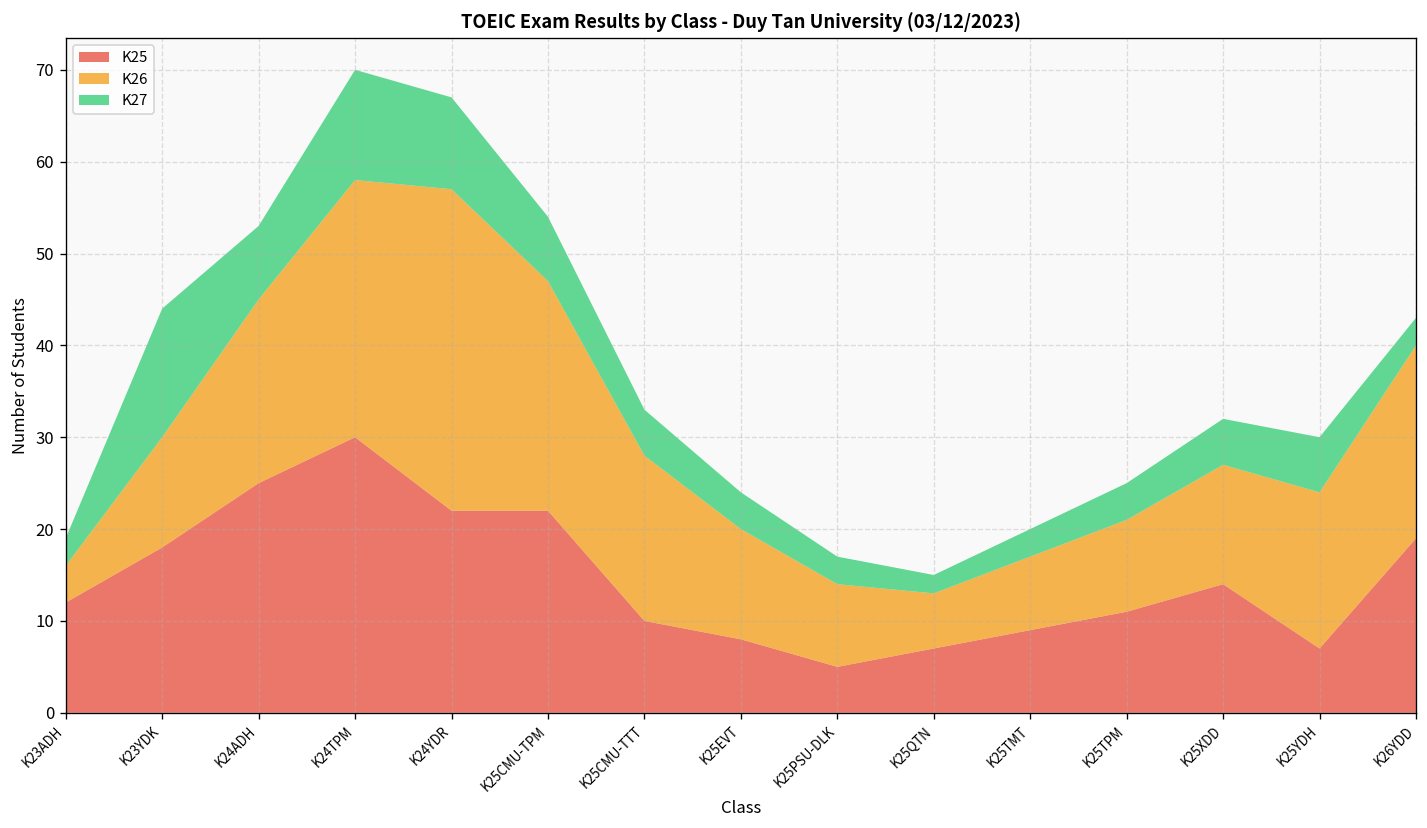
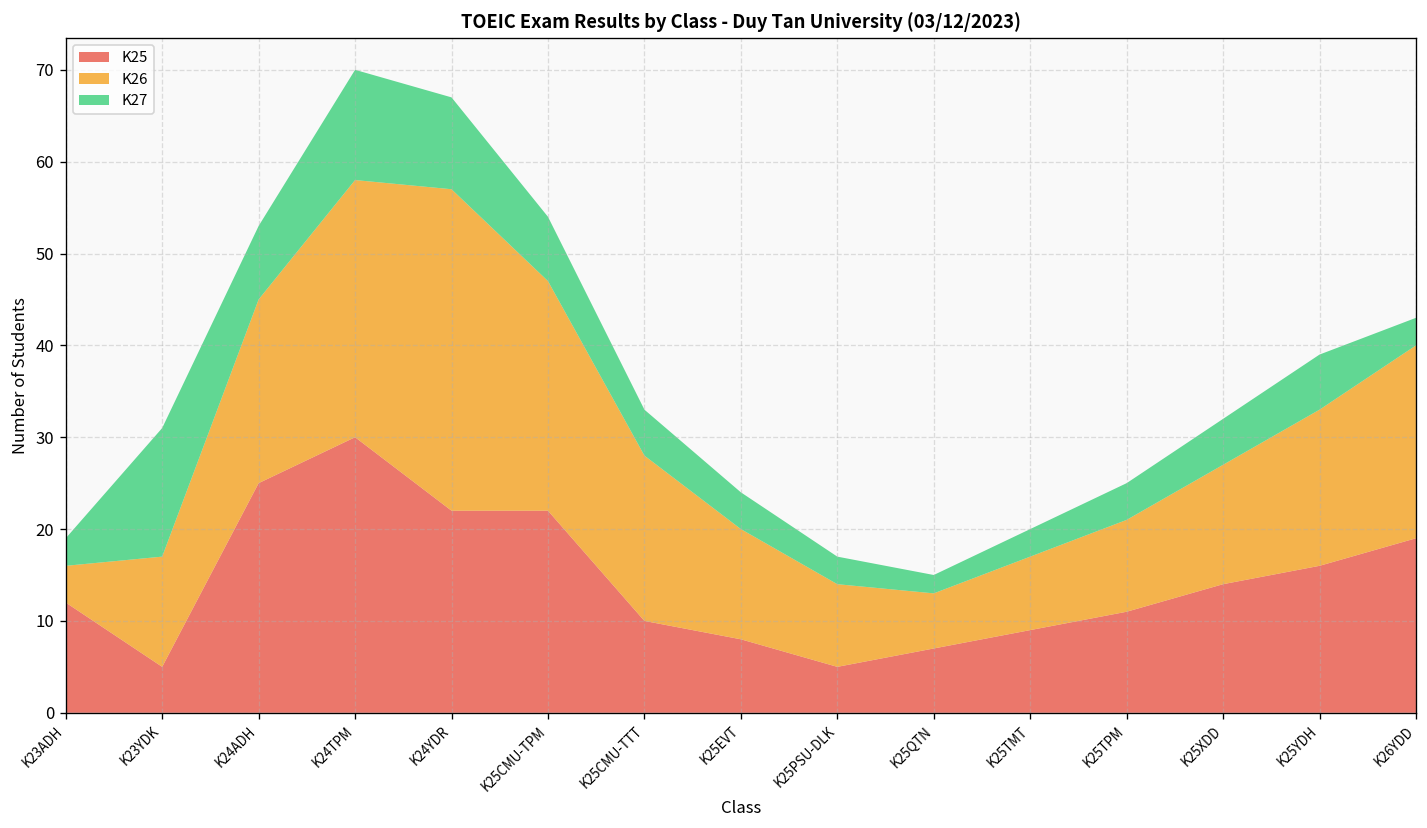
  {
    "K25": {
      "K23ADH": 12,
-     "K23YDK": 18,
+     "K23YDK": 5,
      "K24ADH": 25,
      "K24TPM": 30,
      "K24YDR": 22,
      "K25CMU-TPM": 22,
      "K25CMU-TTT": 10,
      "K25EVT": 8,
      "K25PSU-DLK": 5,
      "K25QTN": 7,
      "K25TMT": 9,
      "K25TPM": 11,
      "K25XDD": 14,
-     "K25YDH": 7,
+     "K25YDH": 16,
      "K26YDD": 19
    },
    "K26": {
      "K23ADH": 4,
      "K23YDK": 12,
      "K24ADH": 20,
      "K24TPM": 28,
      "K24YDR": 35,
      "K25CMU-TPM": 25,
      "K25CMU-TTT": 18,
      "K25EVT": 12,
      "K25PSU-DLK": 9,
      "K25QTN": 6,
      "K25TMT": 8,
      "K25TPM": 10,
      "K25XDD": 13,
      "K25YDH": 17,
      "K26YDD": 21
    },
    "K27": {
      "K23ADH": 3,
      "K23YDK": 14,
      "K24ADH": 8,
      "K24TPM": 12,
      "K24YDR": 10,
      "K25CMU-TPM": 7,
      "K25CMU-TTT": 5,
      "K25EVT": 4,
      "K25PSU-DLK": 3,
      "K25QTN": 2,
      "K25TMT": 3,
      "K25TPM": 4,
      "K25XDD": 5,
      "K25YDH": 6,
      "K26YDD": 3
    }
  }
